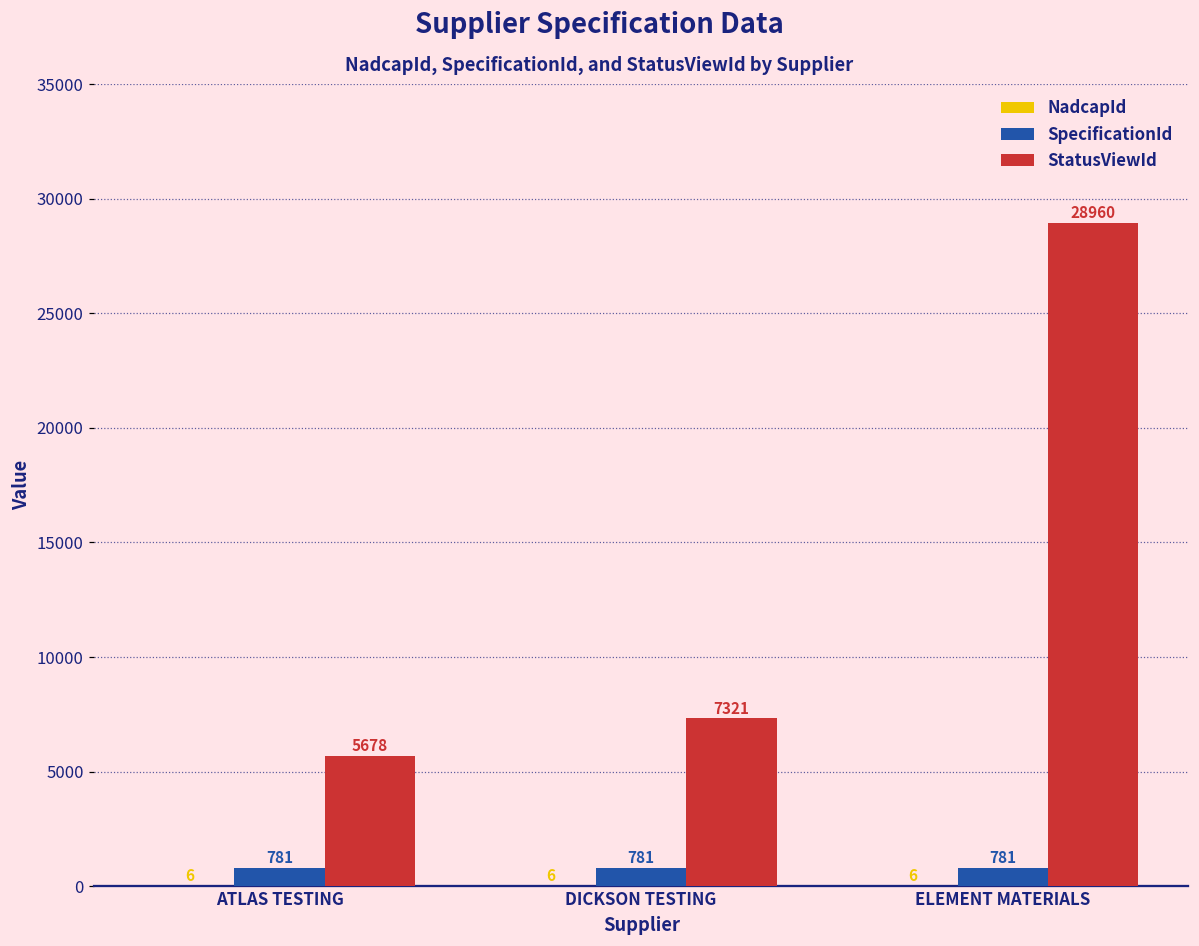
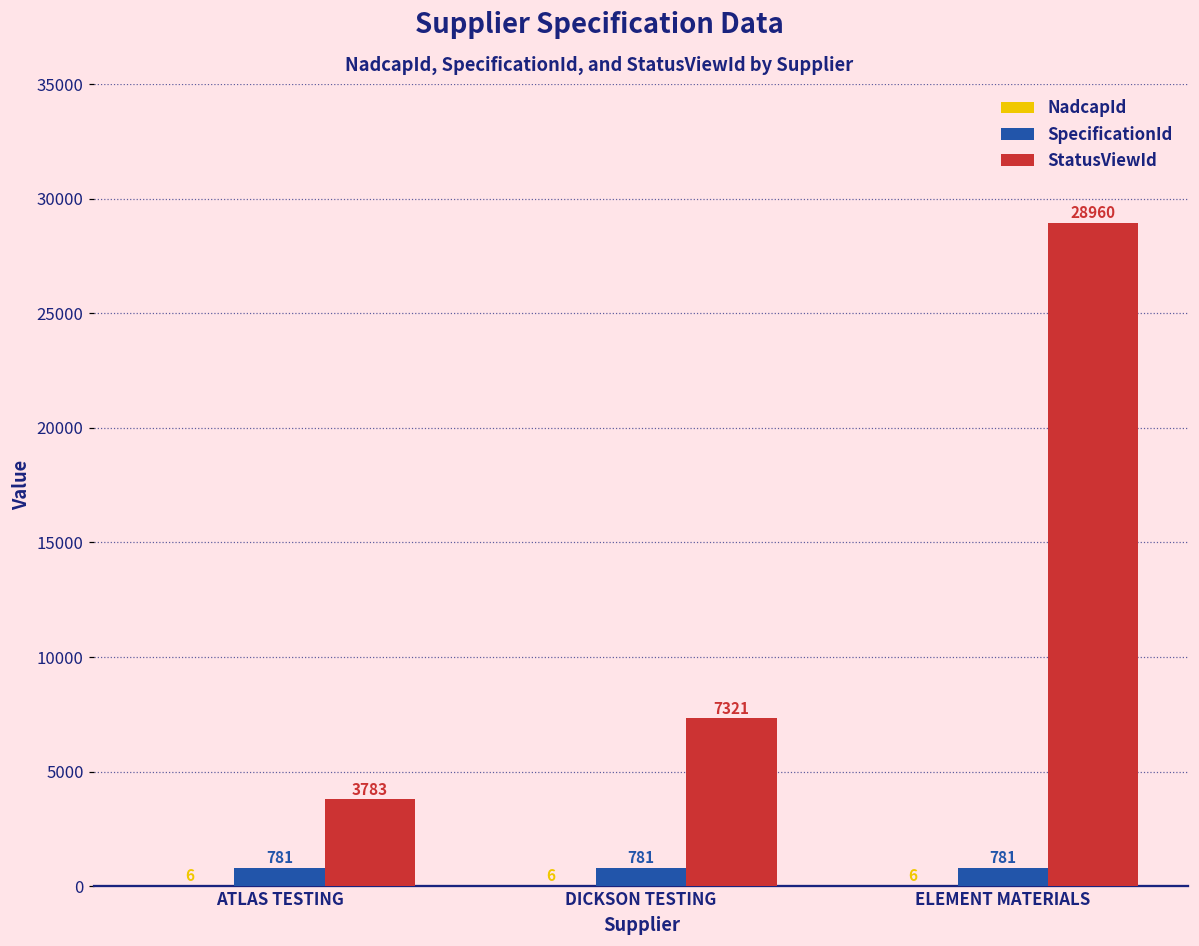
  {
    "NadcapId": {
      "ATLAS TESTING": 6,
      "DICKSON TESTING": 6,
      "ELEMENT MATERIALS": 6
    },
    "SpecificationId": {
      "ATLAS TESTING": 781,
      "DICKSON TESTING": 781,
      "ELEMENT MATERIALS": 781
    },
    "StatusViewId": {
-     "ATLAS TESTING": 5678,
+     "ATLAS TESTING": 3783,
      "DICKSON TESTING": 7321,
      "ELEMENT MATERIALS": 28960
    }
  }
